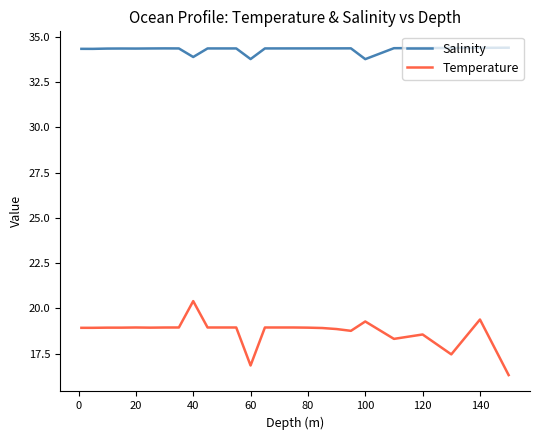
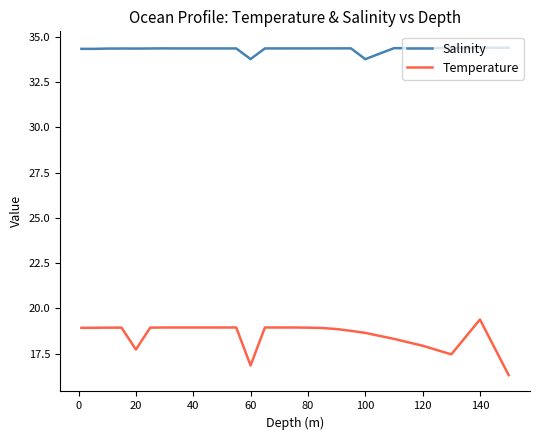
  {
    "Salinity": {
      "20": 34.3,
-     "40": 33.9,
+     "40": 34.4,
      "60": 33.8,
      "80": 34.4,
      "100": 33.8
    },
    "Temperature": {
-     "20": 18.9,
-     "40": 20.4,
+     "20": 17.7,
+     "40": 18.9,
      "60": 16.8,
      "80": 18.9,
-     "100": 19.3,
-     "120": 18.6,
+     "100": 18.6,
+     "120": 17.9,
      "140": 19.4
    }
  }
